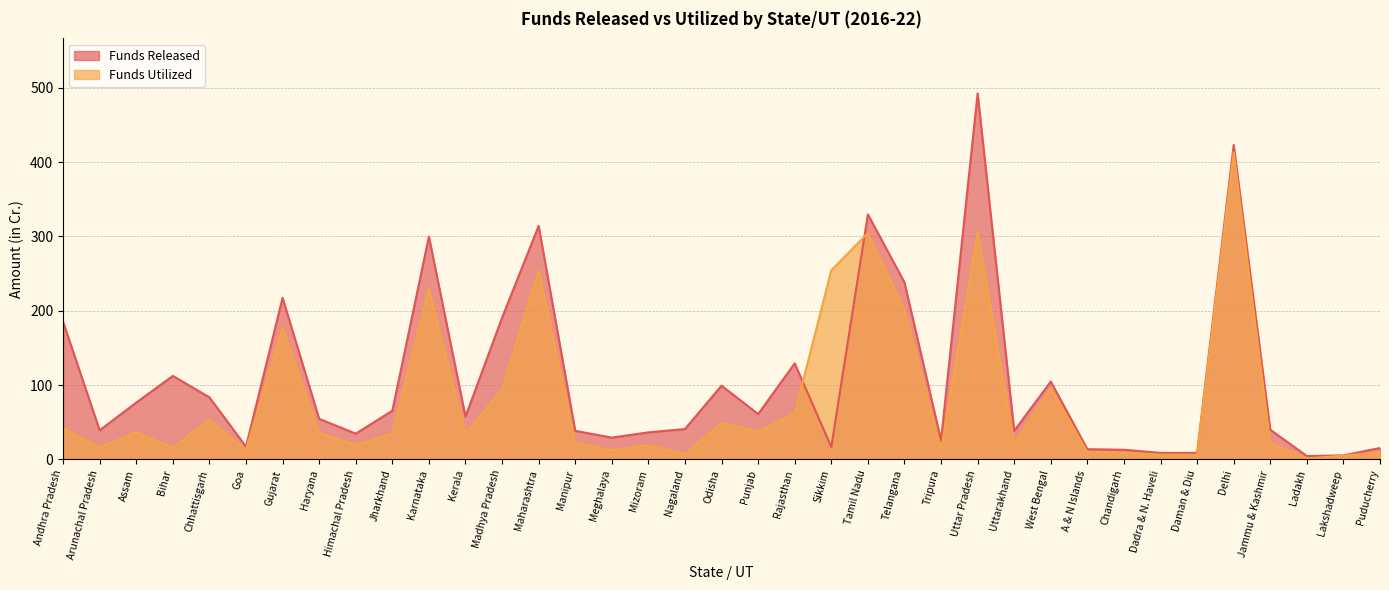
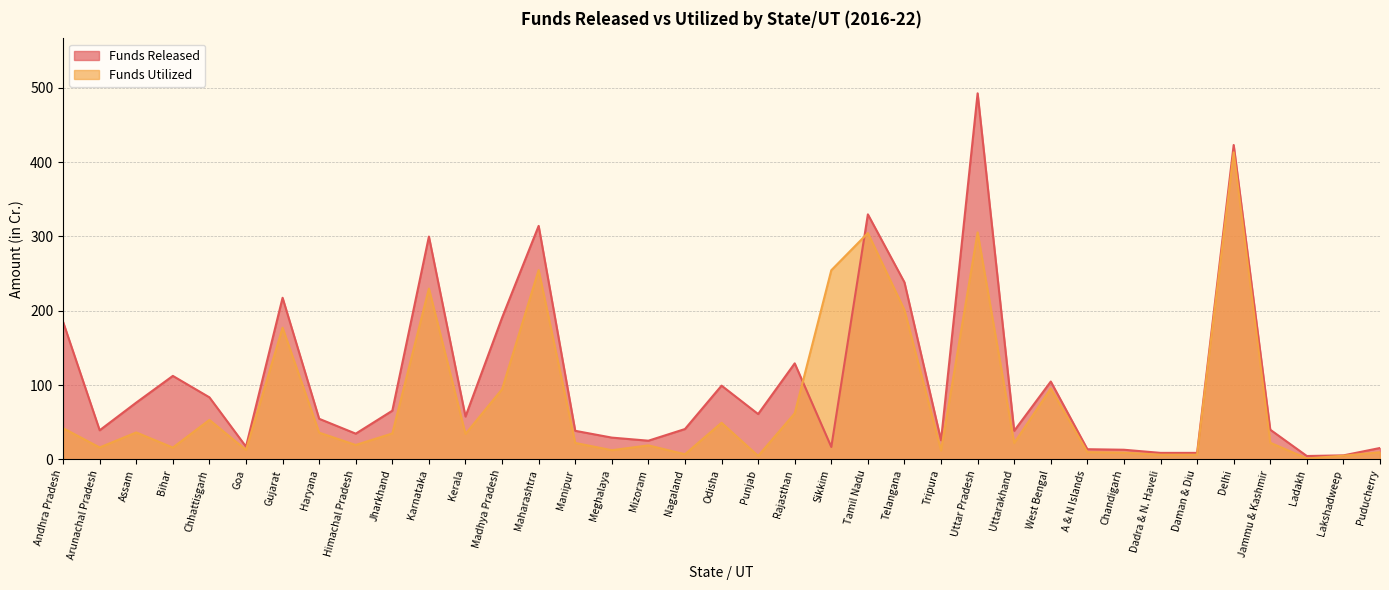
  {
    "Funds Released": {
      "Andhra Pradesh": 180,
      "Arunachal Pradesh": 40,
      "Assam": 80,
      "Bihar": 110,
      "Chhattisgarh": 80,
      "Goa": 20,
      "Gujarat": 220,
      "Haryana": 50,
      "Himachal Pradesh": 30,
      "Jharkhand": 70,
      "Karnataka": 300,
      "Kerala": 60,
      "Madhya Pradesh": 190,
      "Maharashtra": 310,
      "Manipur": 40,
      "Meghalaya": 30,
-     "Mizoram": 40,
+     "Mizoram": 30,
      "Nagaland": 40,
      "Odisha": 100,
      "Punjab": 60,
      "Rajasthan": 130,
      "Sikkim": 20,
      "Tamil Nadu": 330,
      "Telangana": 240,
      "Tripura": 30,
      "Uttar Pradesh": 490,
      "Uttarakhand": 40,
      "West Bengal": 100,
      "A & N Islands": 10,
      "Chandigarh": 10,
      "Delhi": 420,
      "Jammu & Kashmir": 40,
      "Puducherry": 20
    },
    "Funds Utilized": {
      "Andhra Pradesh": 40,
      "Arunachal Pradesh": 20,
      "Assam": 40,
      "Bihar": 20,
      "Chhattisgarh": 50,
      "Goa": 10,
      "Gujarat": 180,
      "Haryana": 40,
      "Himachal Pradesh": 20,
      "Jharkhand": 30,
      "Karnataka": 230,
      "Kerala": 30,
      "Madhya Pradesh": 90,
      "Maharashtra": 250,
      "Manipur": 20,
      "Meghalaya": 10,
      "Mizoram": 20,
      "Nagaland": 10,
      "Odisha": 50,
-     "Punjab": 40,
+     "Punjab": 0,
      "Rajasthan": 60,
      "Sikkim": 250,
      "Tamil Nadu": 300,
      "Telangana": 200,
      "Tripura": 10,
      "Uttar Pradesh": 310,
      "Uttarakhand": 20,
      "West Bengal": 100,
      "A & N Islands": 10,
      "Chandigarh": 10,
      "Delhi": 410,
      "Jammu & Kashmir": 20,
      "Puducherry": 10
    }
  }
